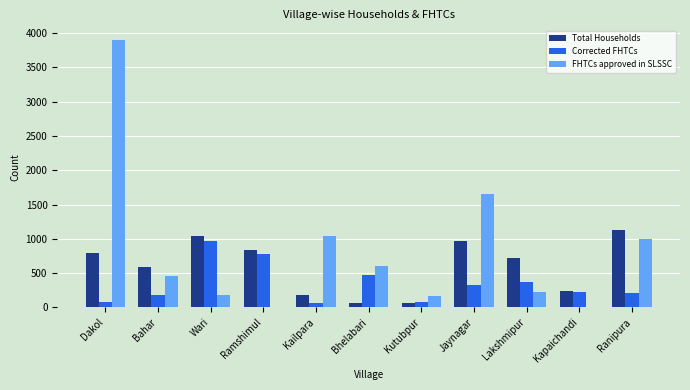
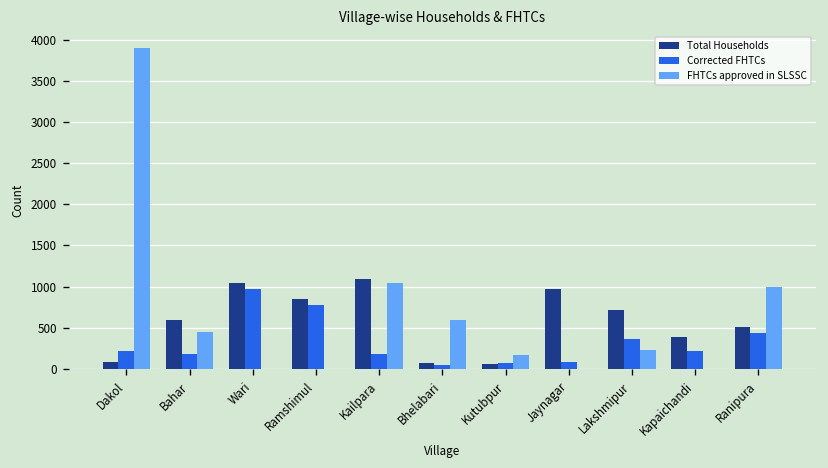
  {
    "Total Households": {
-     "Dakol": 800,
+     "Dakol": 100,
      "Bahar": 600,
      "Wari": 1000,
      "Ramshimul": 800,
-     "Kailpara": 200,
+     "Kailpara": 1100,
      "Bhelabari": 100,
      "Kutubpur": 100,
      "Jaynagar": 1000,
      "Lakshmipur": 700,
-     "Kapaichandi": 200,
-     "Ranipura": 1100
+     "Kapaichandi": 400,
+     "Ranipura": 500
    },
    "Corrected FHTCs": {
-     "Dakol": 100,
+     "Dakol": 200,
      "Bahar": 200,
      "Wari": 1000,
      "Ramshimul": 800,
-     "Kailpara": 100,
-     "Bhelabari": 500,
+     "Kailpara": 200,
+     "Bhelabari": 100,
      "Kutubpur": 100,
-     "Jaynagar": 300,
+     "Jaynagar": 100,
      "Lakshmipur": 400,
      "Kapaichandi": 200,
-     "Ranipura": 200
+     "Ranipura": 400
    },
    "FHTCs approved in SLSSC": {
      "Dakol": 3900,
      "Bahar": 500,
-     "Wari": 200,
+     "Wari": 0,
      "Ramshimul": 0,
      "Kailpara": 1000,
      "Bhelabari": 600,
      "Kutubpur": 200,
-     "Jaynagar": 1700,
+     "Jaynagar": 0,
      "Lakshmipur": 200,
      "Kapaichandi": 0,
      "Ranipura": 1000
    }
  }
